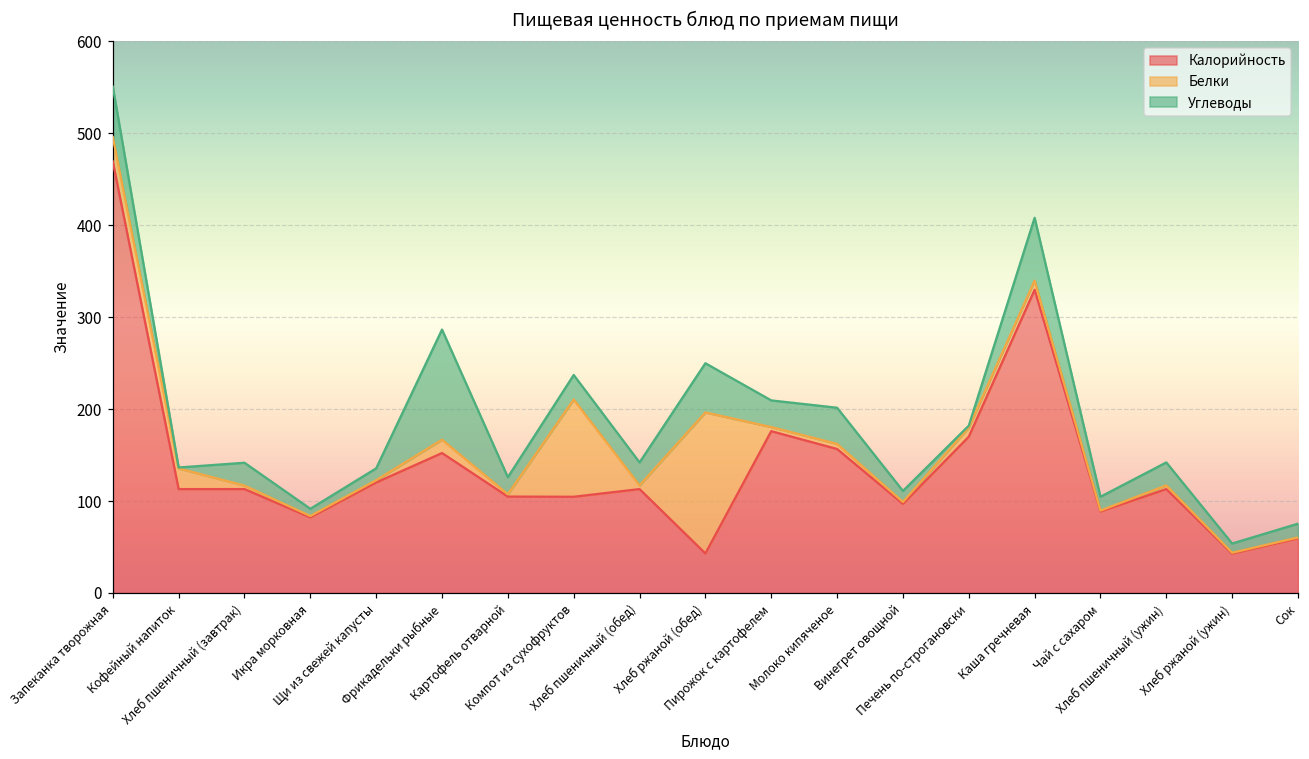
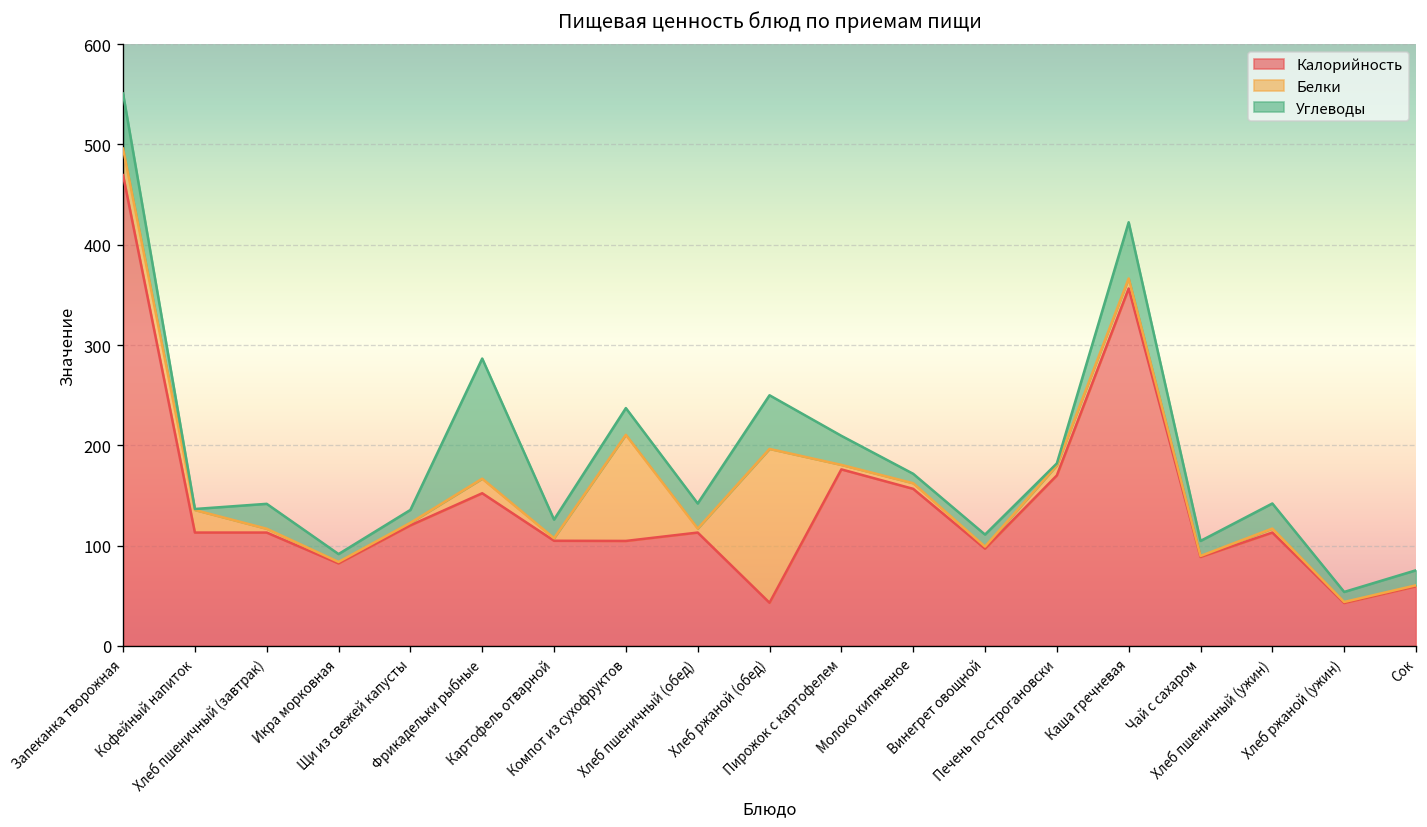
  {
    "Калорийность": {
      "Запеканка творожная": 470,
      "Кофейный напиток": 110,
      "Хлеб пшеничный (завтрак)": 110,
      "Фрикадельки рыбные": 150,
      "Компот из сухофруктов": 100,
      "Хлеб пшеничный (обед)": 110,
      "Хлеб ржаной (обед)": 40,
      "Пирожок с картофелем": 180,
      "Молоко кипяченое": 160,
      "Печень по-строгановски": 170,
-     "Каша гречневая": 330,
+     "Каша гречневая": 360,
      "Хлеб пшеничный (ужин)": 110
    },
    "Белки": {
      "Запеканка творожная": 30,
      "Хлеб пшеничный (завтрак)": 0,
      "Фрикадельки рыбные": 10,
      "Компот из сухофруктов": 110,
      "Хлеб пшеничный (обед)": 0,
      "Хлеб ржаной (обед)": 150,
      "Пирожок с картофелем": 0,
      "Молоко кипяченое": 10,
      "Каша гречневая": 10,
      "Хлеб пшеничный (ужин)": 0
    },
    "Углеводы": {
      "Запеканка творожная": 50,
      "Хлеб пшеничный (завтрак)": 20,
      "Икра морковная": 10,
      "Щи из свежей капусты": 10,
      "Фрикадельки рыбные": 120,
      "Картофель отварной": 20,
      "Компот из сухофруктов": 30,
      "Хлеб пшеничный (обед)": 30,
      "Хлеб ржаной (обед)": 50,
      "Пирожок с картофелем": 30,
-     "Молоко кипяченое": 40,
+     "Молоко кипяченое": 10,
      "Винегрет овощной": 10,
-     "Каша гречневая": 70,
+     "Каша гречневая": 60,
      "Чай с сахаром": 20,
      "Хлеб пшеничный (ужин)": 30,
      "Хлеб ржаной (ужин)": 10,
      "Сок": 20
    }
  }
